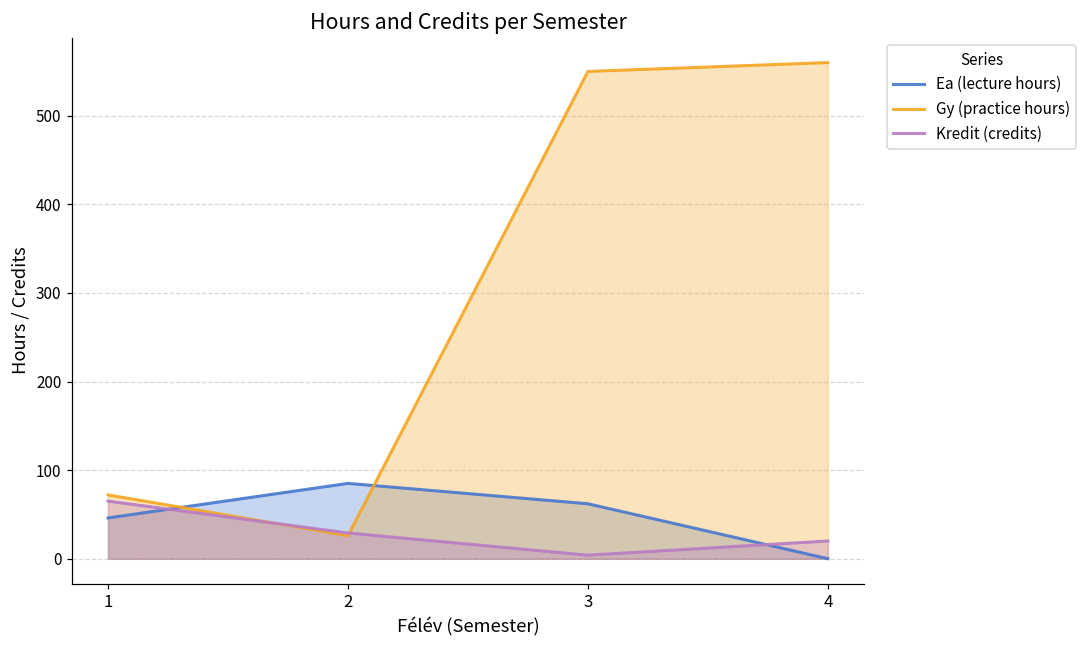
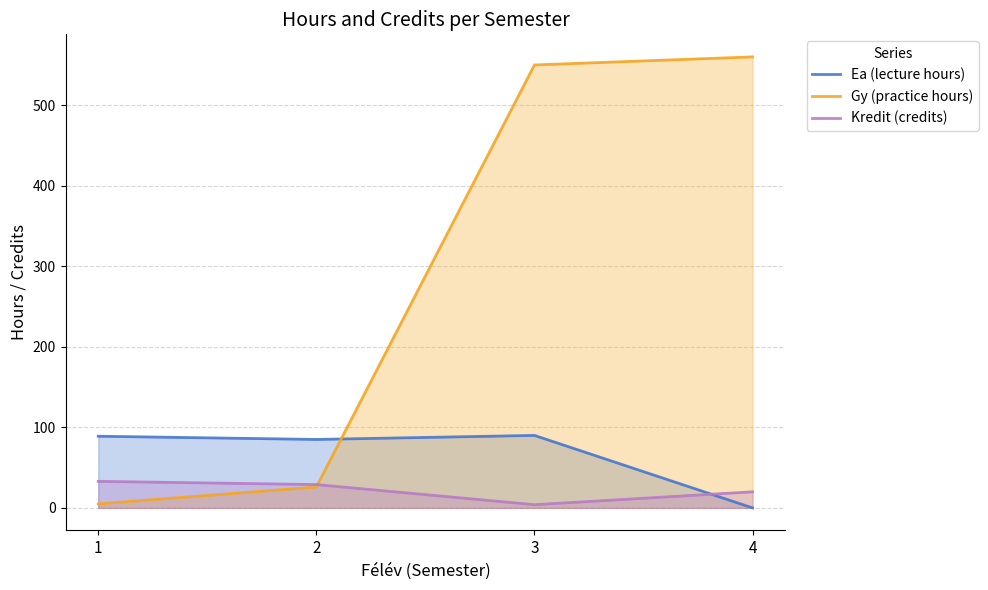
  {
    "Ea (lecture hours)": {
-     "1": 50,
+     "1": 90,
      "2": 90,
-     "3": 60,
+     "3": 90,
      "4": 0
    },
    "Gy (practice hours)": {
-     "1": 70,
+     "1": 10,
      "3": 550,
      "4": 560
    },
    "Kredit (credits)": {
-     "1": 70,
+     "1": 30,
      "3": 0,
      "4": 20
    }
  }
